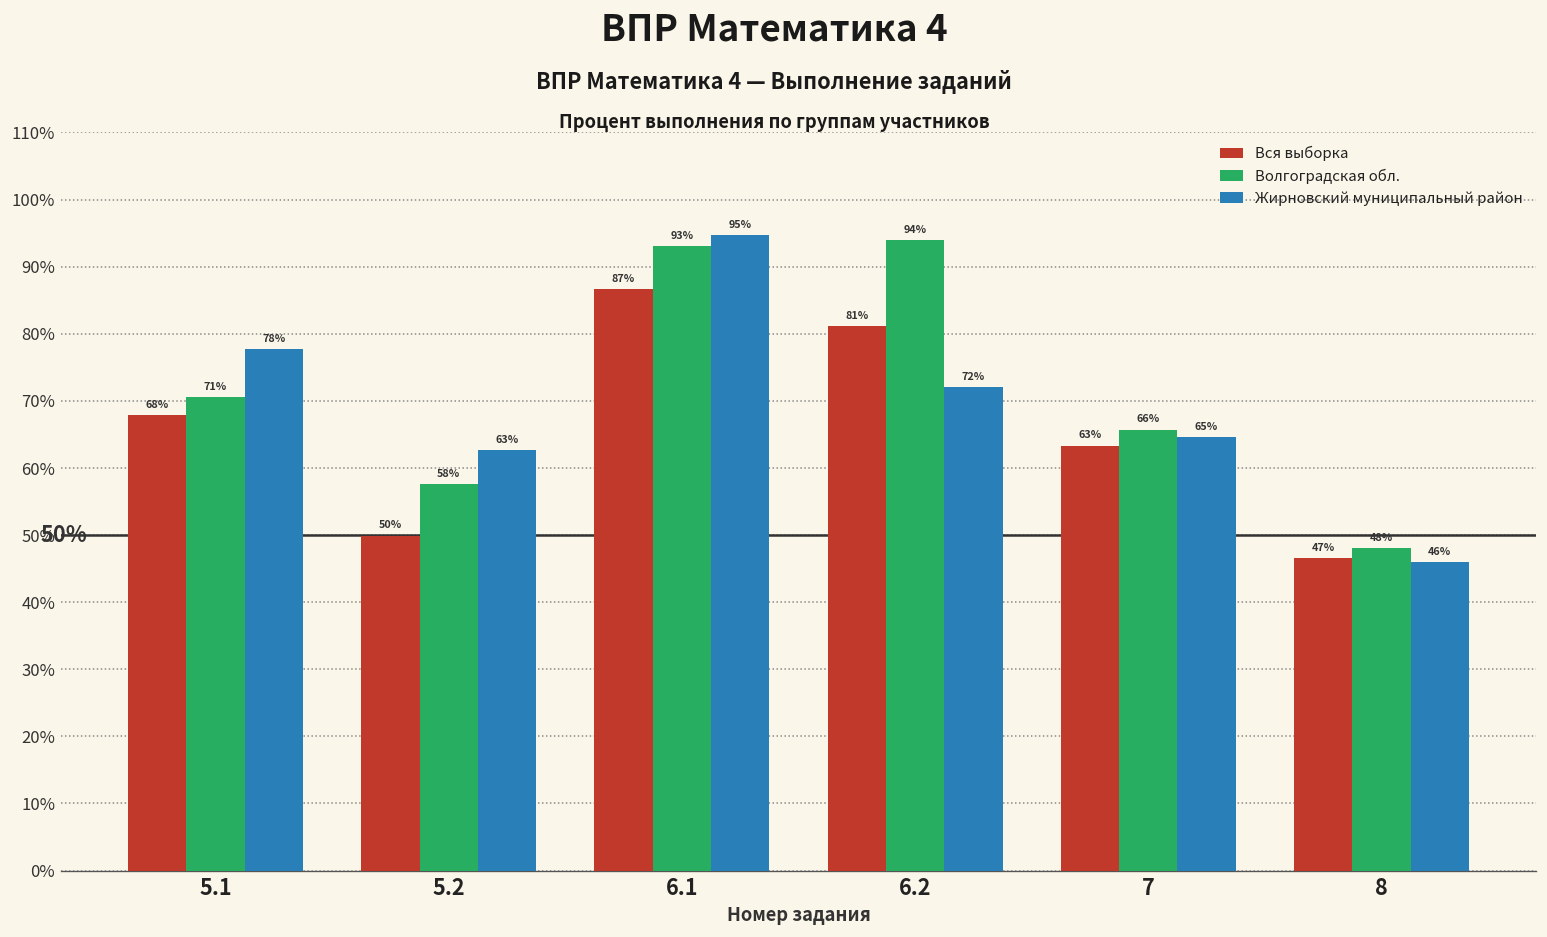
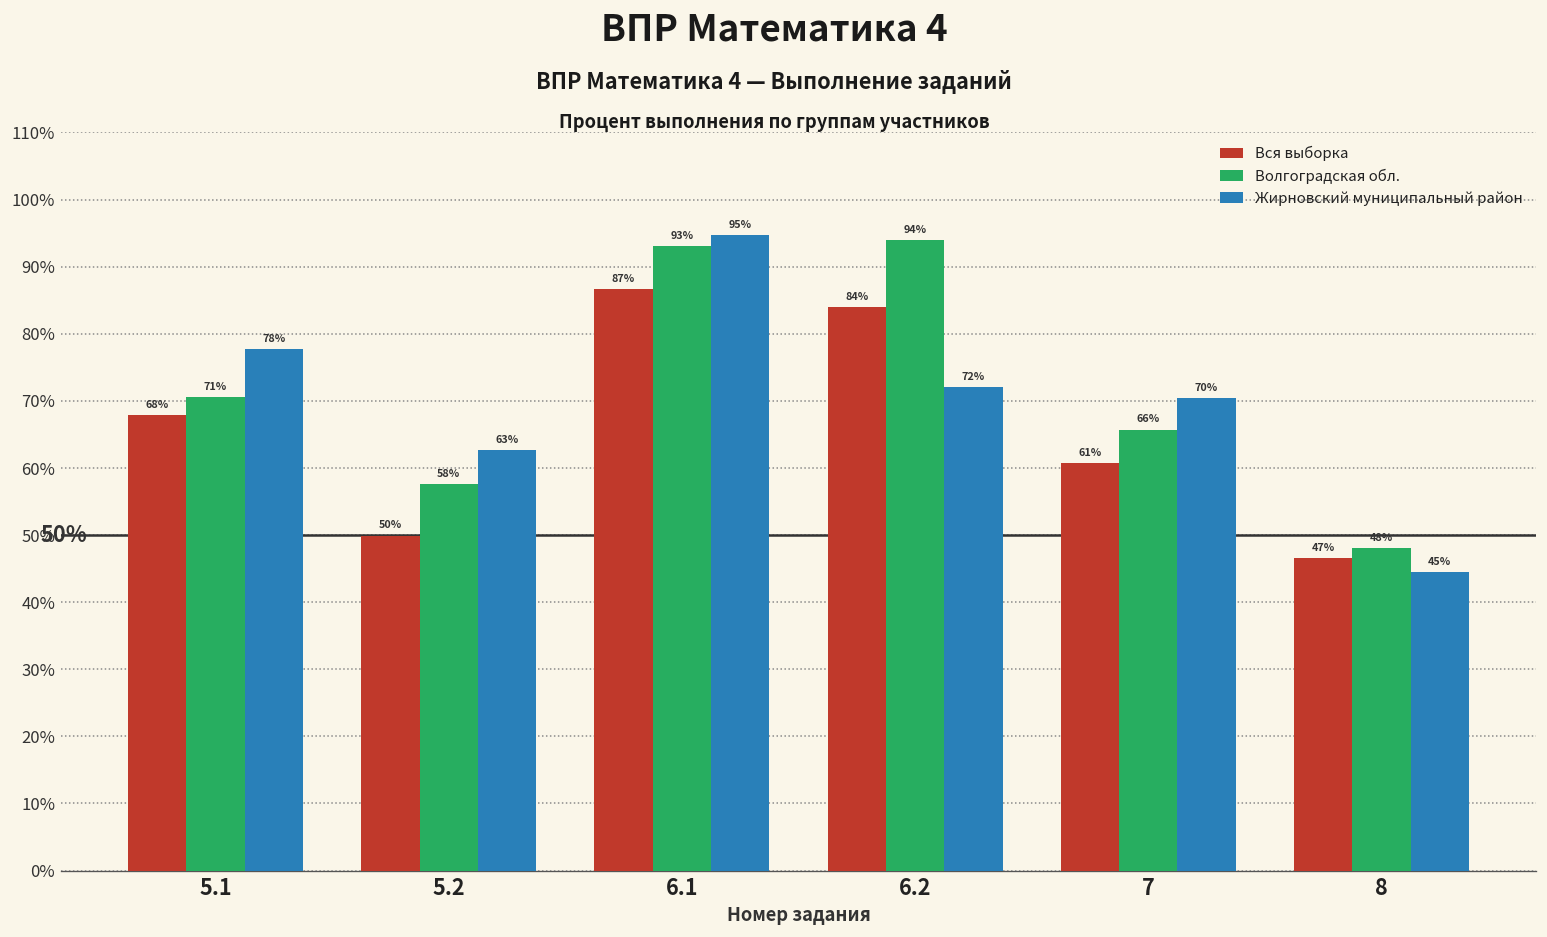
  {
    "Вся выборка": {
      "5.1": "68%",
      "5.2": "50%",
      "6.1": "87%",
-     "6.2": "81%",
-     "7": "63%",
+     "6.2": "84%",
+     "7": "61%",
      "8": "47%"
    },
    "Волгоградская обл.": {
      "5.1": "71%",
      "5.2": "58%",
      "6.1": "93%",
      "6.2": "94%",
      "7": "66%",
      "8": "48%"
    },
    "Жирновский муниципальный район": {
      "5.1": "78%",
      "5.2": "63%",
      "6.1": "95%",
      "6.2": "72%",
-     "7": "65%",
-     "8": "46%"
+     "7": "70%",
+     "8": "45%"
    }
  }
